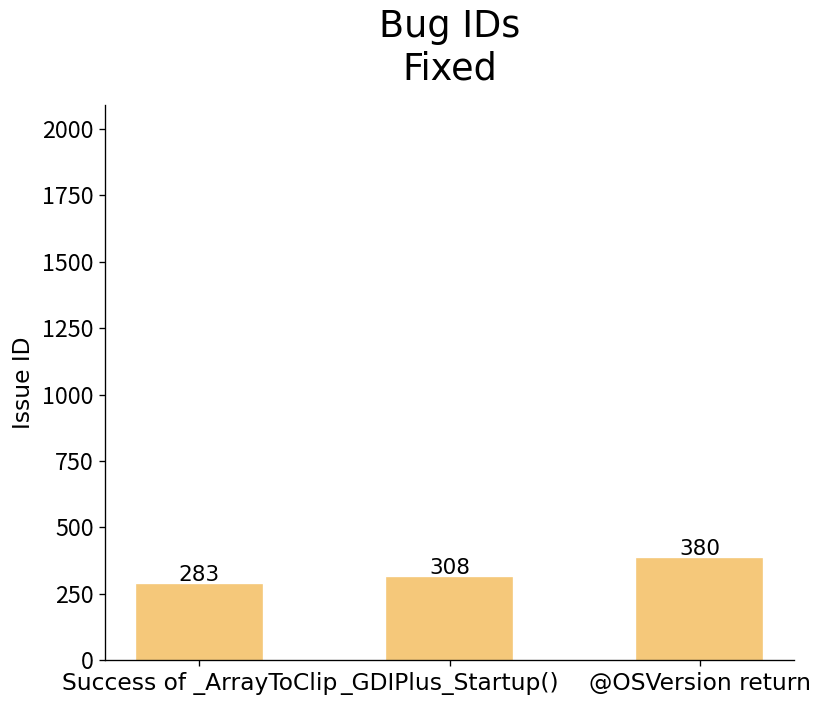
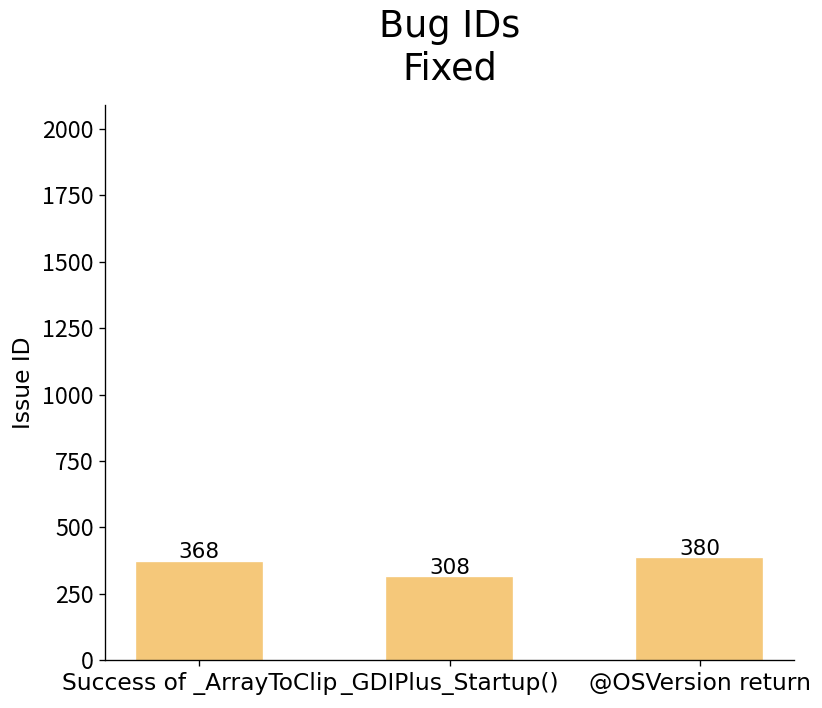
  {
-   "Success of _ArrayToClip": 283,
+   "Success of _ArrayToClip": 368,
    "_GDIPlus_Startup()": 308,
    "@OSVersion return": 380
  }
